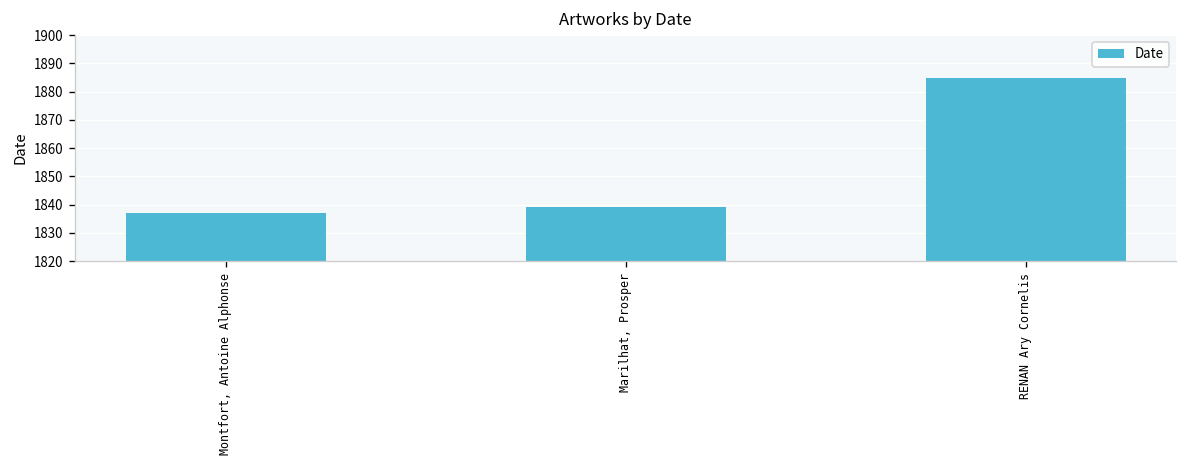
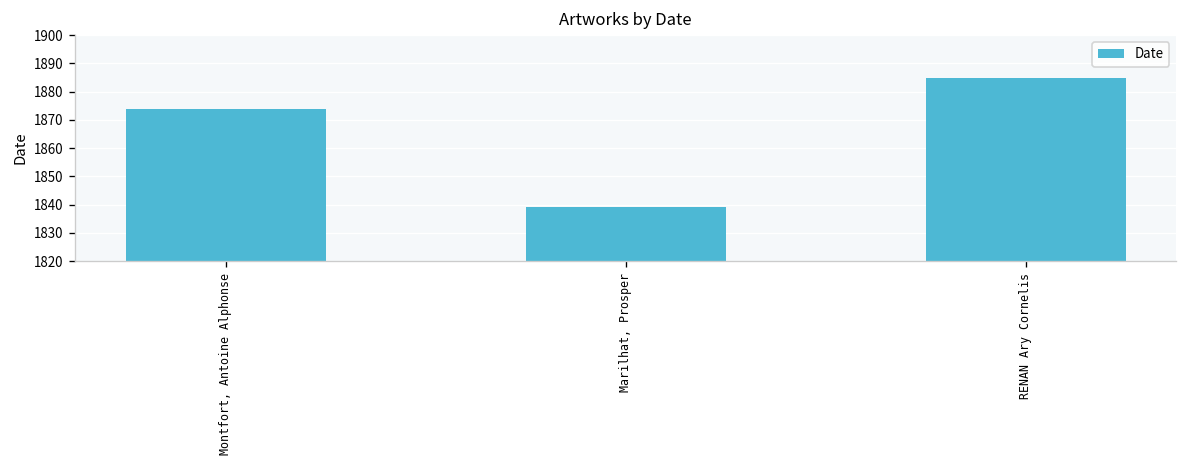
  {
-   "Montfort, Antoine Alphonse": 1837,
+   "Montfort, Antoine Alphonse": 1874,
    "Marilhat, Prosper": 1839,
    "RENAN Ary Cornelis": 1885
  }
